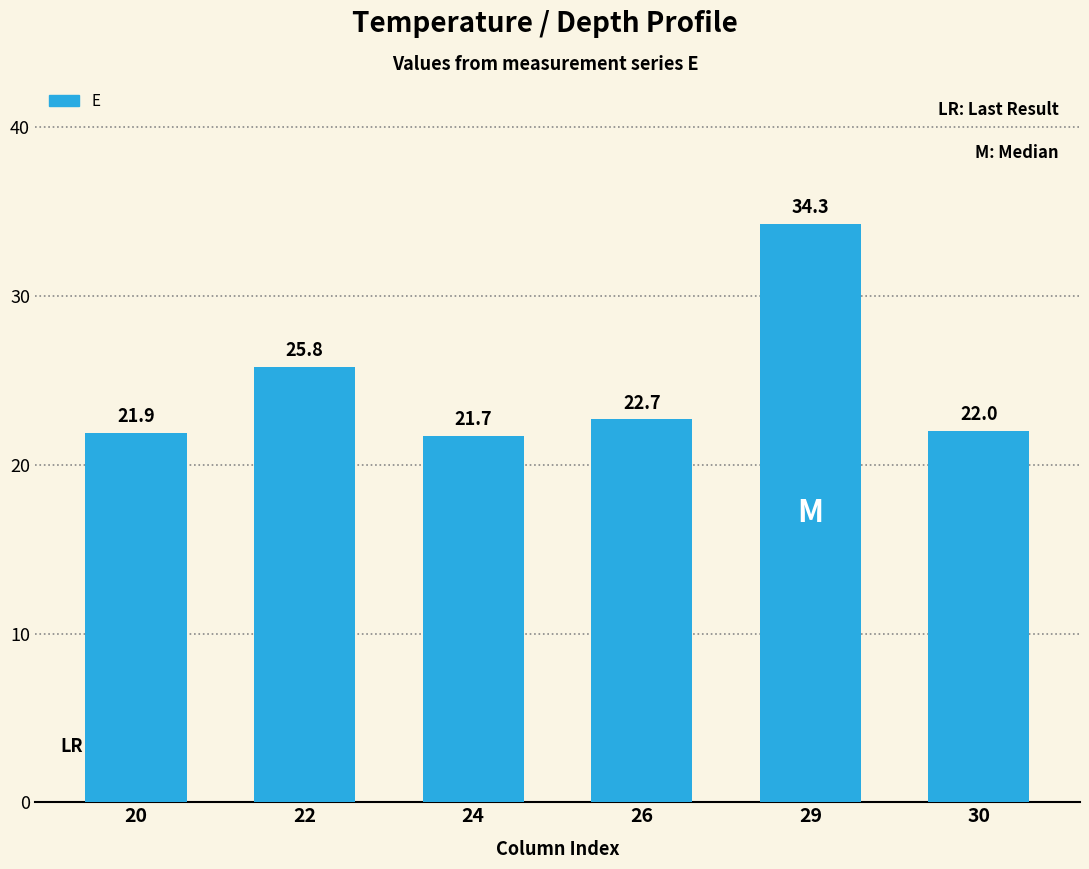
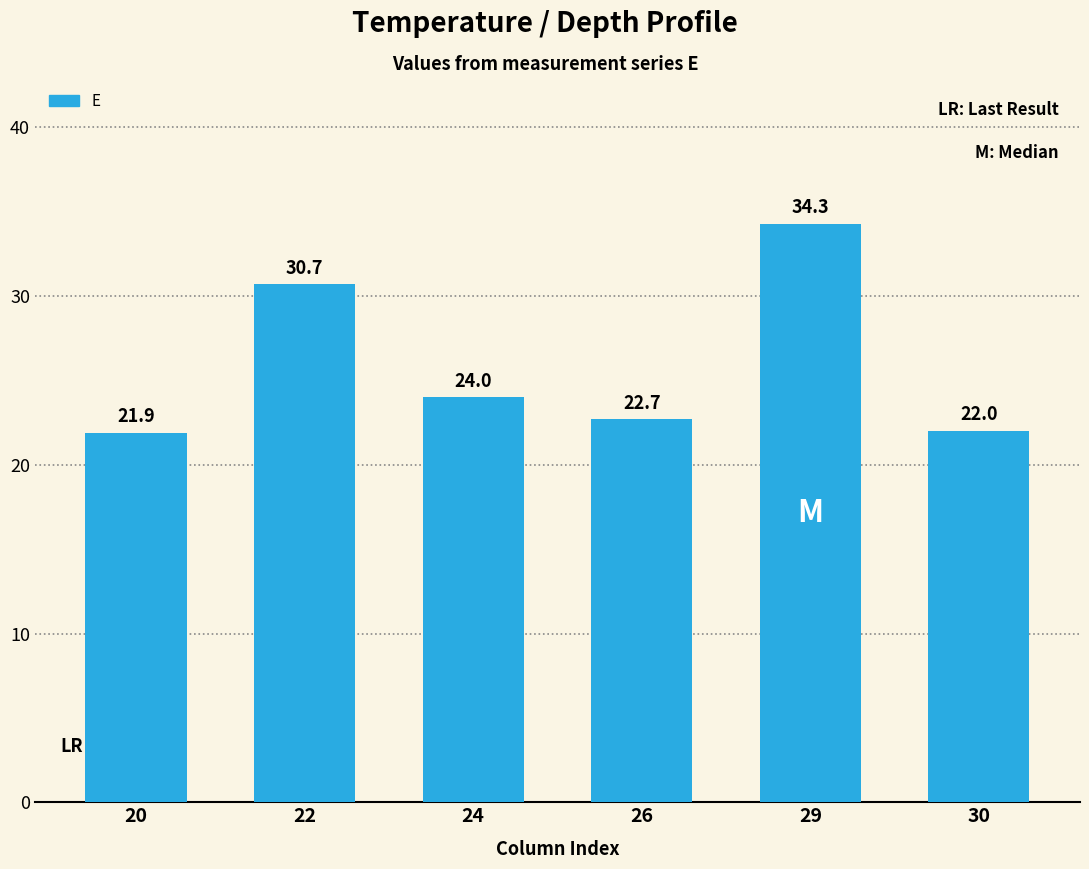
  {
    "20": 21.9,
-   "22": 25.8,
-   "24": 21.7,
+   "22": 30.7,
+   "24": 24.0,
    "26": 22.7,
    "29": 34.3,
    "30": 22.0
  }
